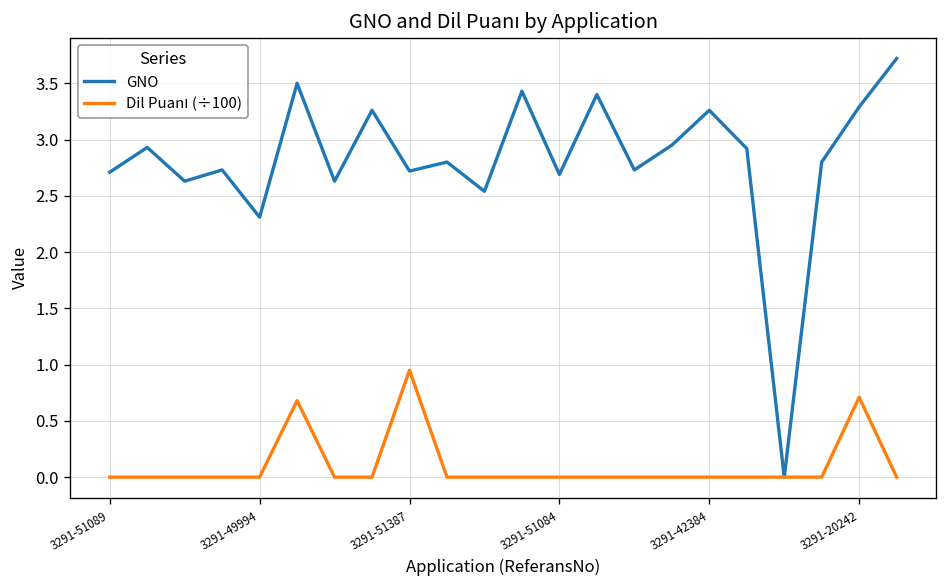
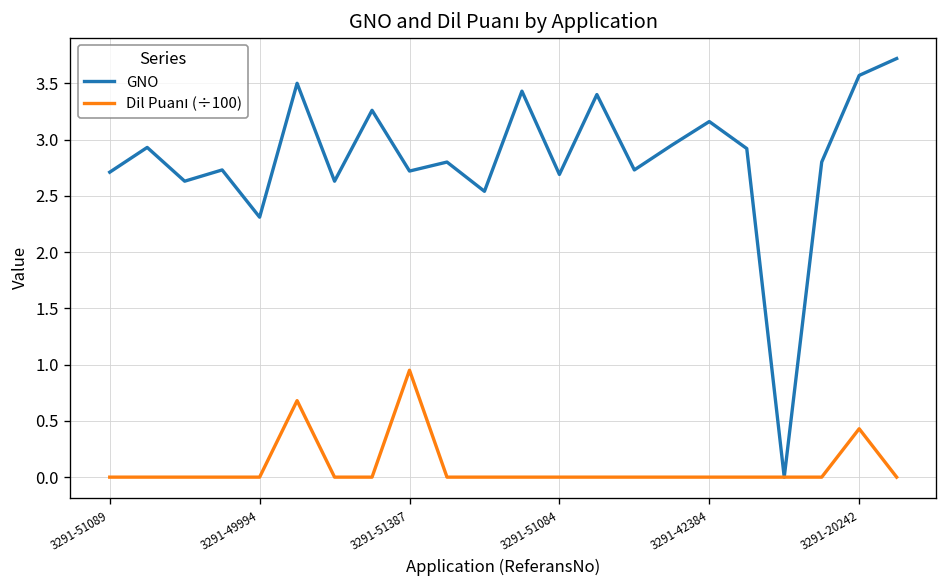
  {
    "GNO": {
      "3291-51089": 2.7,
      "3291-49994": 2.3,
      "3291-51387": 2.7,
      "3291-51084": 2.7,
-     "3291-42384": 3.3,
-     "3291-20242": 3.3
+     "3291-42384": 3.2,
+     "3291-20242": 3.6
    },
    "Dil Puanı (÷100)": {
      "3291-51089": 0.0,
      "3291-49994": 0.0,
      "3291-51387": 1.0,
      "3291-51084": 0.0,
      "3291-42384": 0.0,
-     "3291-20242": 0.7
+     "3291-20242": 0.4
    }
  }
